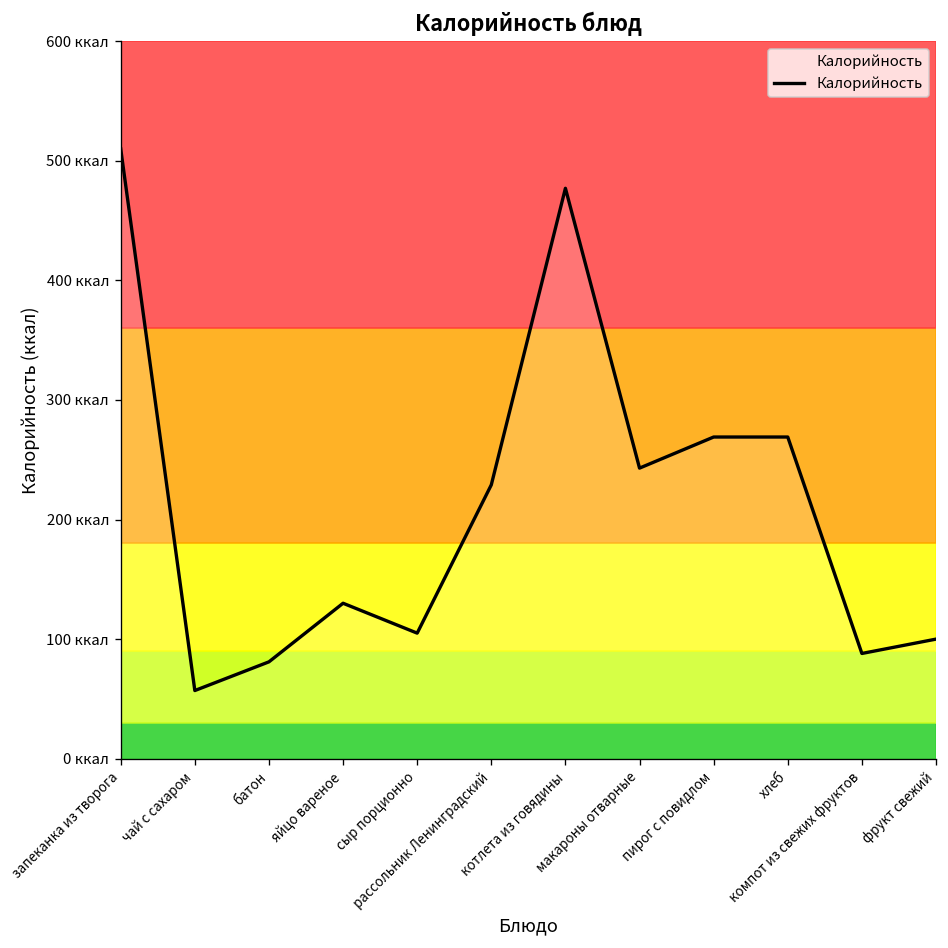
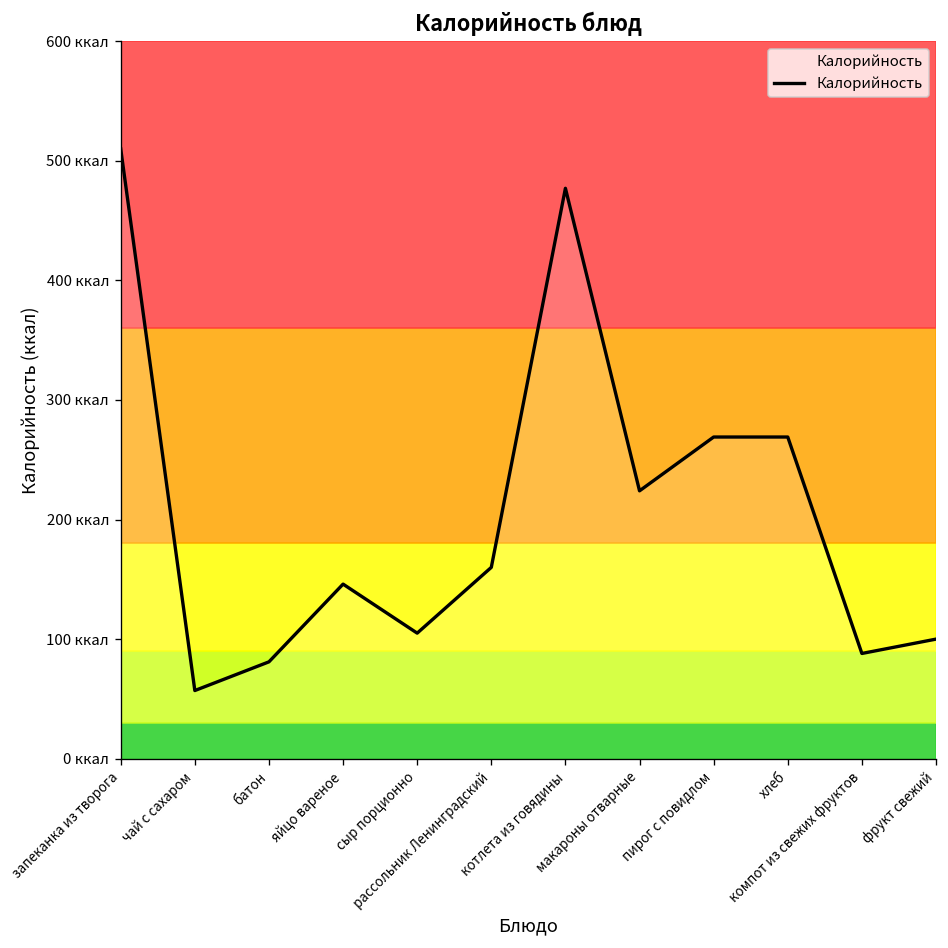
  {
    "запеканка из творога": "510 ккал",
    "чай с сахаром": "60 ккал",
    "батон": "80 ккал",
-   "яйцо вареное": "130 ккал",
+   "яйцо вареное": "150 ккал",
    "сыр порционно": "110 ккал",
-   "рассольник Ленинградский": "230 ккал",
+   "рассольник Ленинградский": "160 ккал",
    "котлета из говядины": "480 ккал",
-   "макароны отварные": "240 ккал",
+   "макароны отварные": "220 ккал",
    "пирог с повидлом": "270 ккал",
    "хлеб": "270 ккал",
    "компот из свежих фруктов": "90 ккал",
    "фрукт свежий": "100 ккал"
  }
